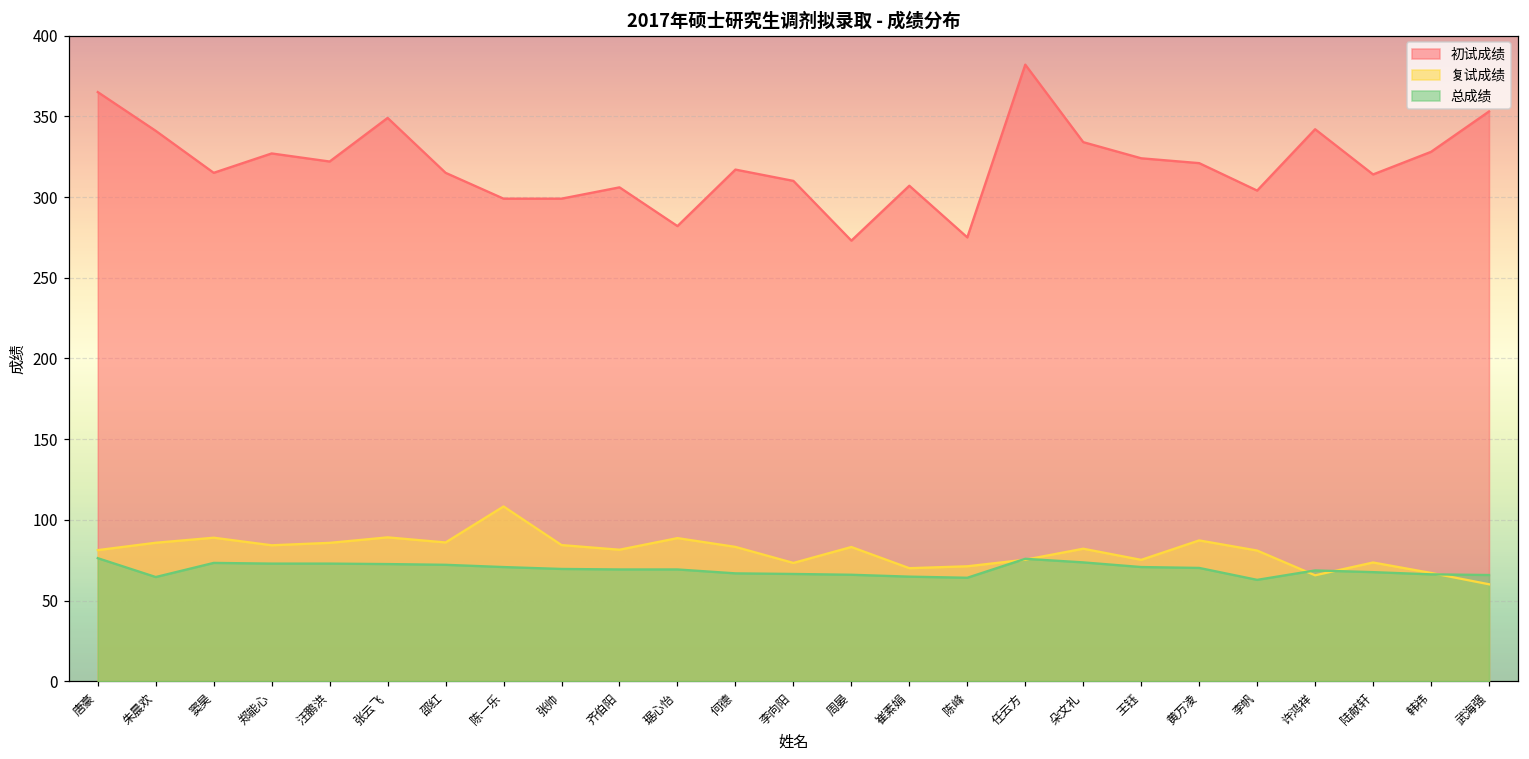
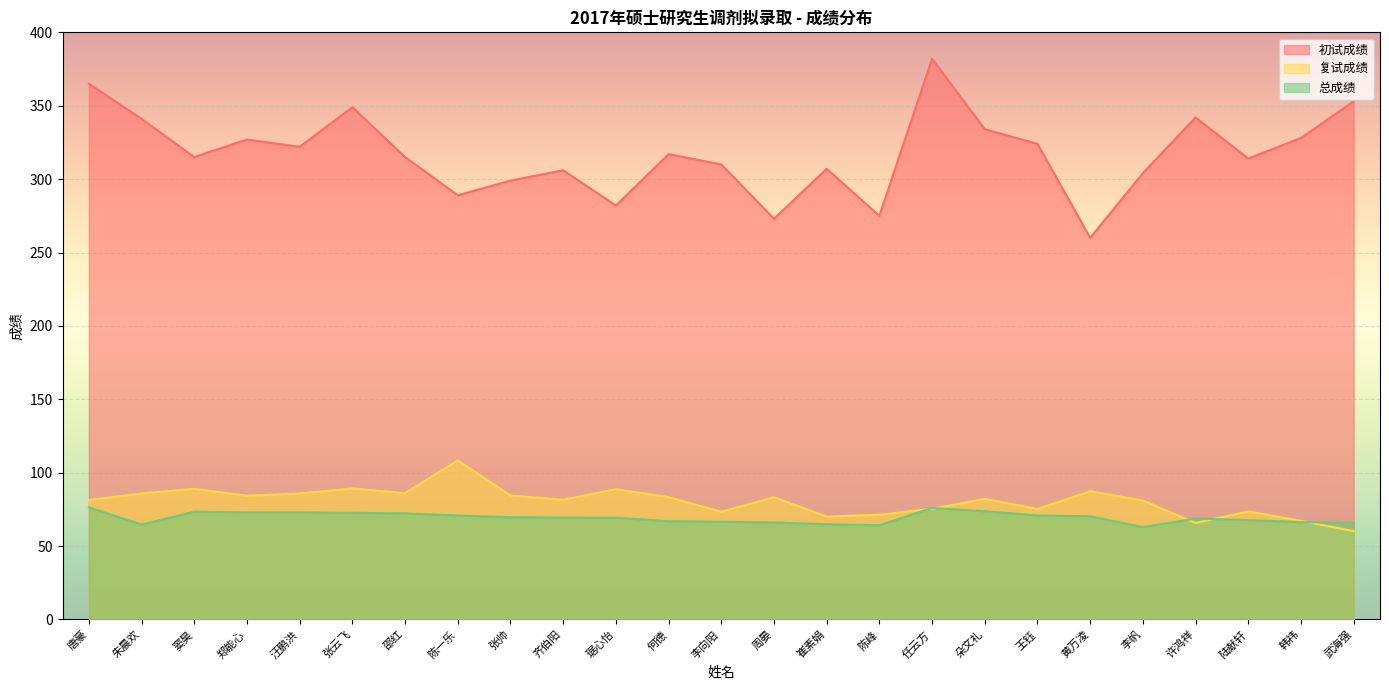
  {
    "初试成绩": {
      "唐豪": 365,
      "朱晨欢": 341,
      "窦昊": 315,
      "郑能心": 327,
      "汪鹏洪": 322,
      "张云飞": 349,
      "邵红": 315,
-     "陈一乐": 299,
+     "陈一乐": 289,
      "张帅": 299,
      "齐伯阳": 306,
      "琚心怡": 282,
      "何德": 317,
      "李向阳": 310,
      "周晏": 273,
      "崔素娟": 307,
      "陈峰": 275,
      "任云方": 382,
      "朵文礼": 334,
      "王钰": 324,
-     "黄万凌": 321,
+     "黄万凌": 260,
      "李帆": 304,
      "许鸿祥": 342,
      "陆献轩": 314,
      "韩祎": 328,
      "武海强": 353
    },
    "复试成绩": {
      "唐豪": 81,
      "朱晨欢": 86,
      "窦昊": 89,
      "郑能心": 84,
      "汪鹏洪": 86,
      "张云飞": 89,
      "邵红": 86,
      "陈一乐": 108,
      "张帅": 84,
      "齐伯阳": 82,
      "琚心怡": 89,
      "何德": 83,
      "李向阳": 73,
      "周晏": 83,
      "崔素娟": 70,
      "陈峰": 71,
      "朵文礼": 82,
      "王钰": 75,
      "黄万凌": 87,
      "李帆": 81,
      "许鸿祥": 66,
      "陆献轩": 74,
      "武海强": 60
    },
    "总成绩": {
      "唐豪": 76,
      "朱晨欢": 65,
      "窦昊": 73,
      "郑能心": 73,
      "汪鹏洪": 73,
      "张云飞": 73,
      "邵红": 72,
      "陈一乐": 71,
      "张帅": 70,
      "齐伯阳": 69,
      "琚心怡": 69,
      "何德": 67,
      "李向阳": 67,
      "周晏": 66,
      "崔素娟": 65,
      "陈峰": 64,
      "朵文礼": 74,
      "王钰": 71,
      "黄万凌": 70,
      "李帆": 63,
      "许鸿祥": 69,
      "陆献轩": 68,
      "武海强": 66
    }
  }
